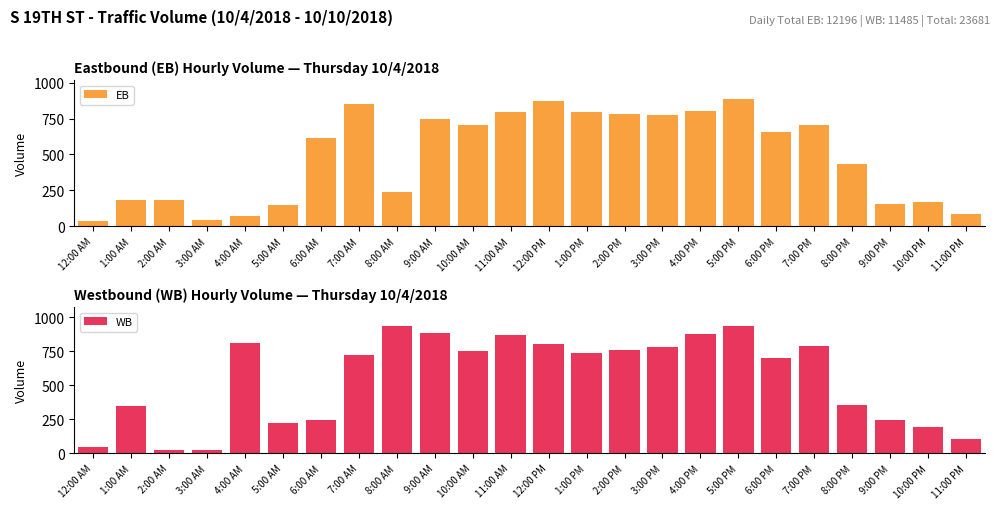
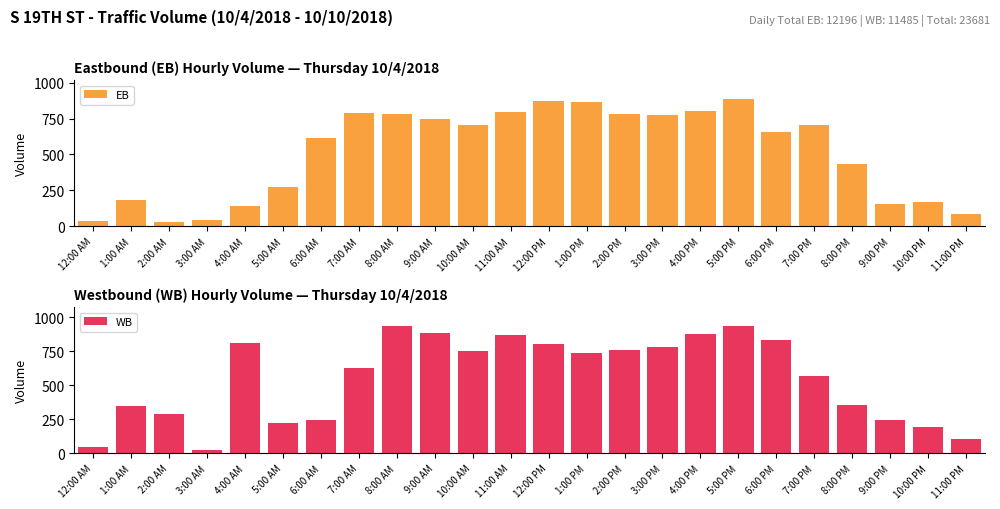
  {
    "Eastbound (EB) Hourly Volume — Thursday 10/4/2018": {
      "12:00 AM": 40,
      "1:00 AM": 180,
-     "2:00 AM": 190,
+     "2:00 AM": 30,
      "3:00 AM": 50,
-     "4:00 AM": 80,
-     "5:00 AM": 150,
+     "4:00 AM": 140,
+     "5:00 AM": 280,
      "6:00 AM": 620,
-     "7:00 AM": 850,
-     "8:00 AM": 240,
+     "7:00 AM": 790,
+     "8:00 AM": 780,
      "9:00 AM": 750,
      "10:00 AM": 710,
      "11:00 AM": 790,
      "12:00 PM": 880,
-     "1:00 PM": 790,
+     "1:00 PM": 860,
      "2:00 PM": 780,
      "3:00 PM": 780,
      "4:00 PM": 800,
      "5:00 PM": 880,
      "6:00 PM": 660,
      "7:00 PM": 700,
      "8:00 PM": 440,
      "9:00 PM": 160,
      "10:00 PM": 170,
      "11:00 PM": 80
    },
    "Westbound (WB) Hourly Volume — Thursday 10/4/2018": {
      "12:00 AM": 50,
      "1:00 AM": 350,
-     "2:00 AM": 30,
+     "2:00 AM": 290,
      "3:00 AM": 30,
      "4:00 AM": 810,
      "5:00 AM": 220,
      "6:00 AM": 250,
-     "7:00 AM": 730,
+     "7:00 AM": 630,
      "8:00 AM": 930,
      "9:00 AM": 880,
      "10:00 AM": 750,
      "11:00 AM": 870,
      "12:00 PM": 800,
      "1:00 PM": 730,
      "2:00 PM": 760,
      "3:00 PM": 780,
      "4:00 PM": 880,
      "5:00 PM": 930,
-     "6:00 PM": 700,
-     "7:00 PM": 790,
+     "6:00 PM": 830,
+     "7:00 PM": 570,
      "8:00 PM": 350,
      "9:00 PM": 250,
      "10:00 PM": 190,
      "11:00 PM": 110
    }
  }
